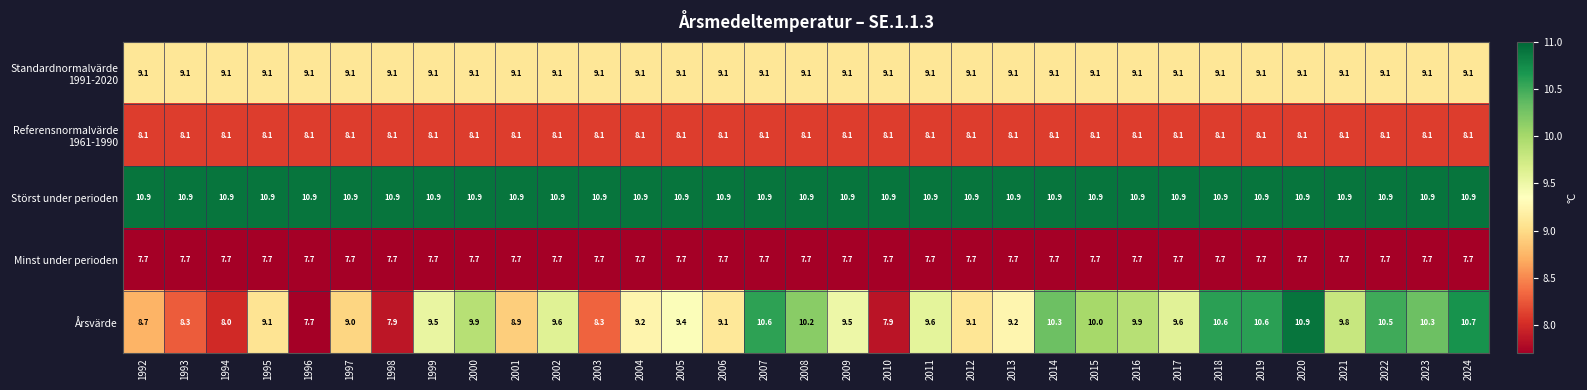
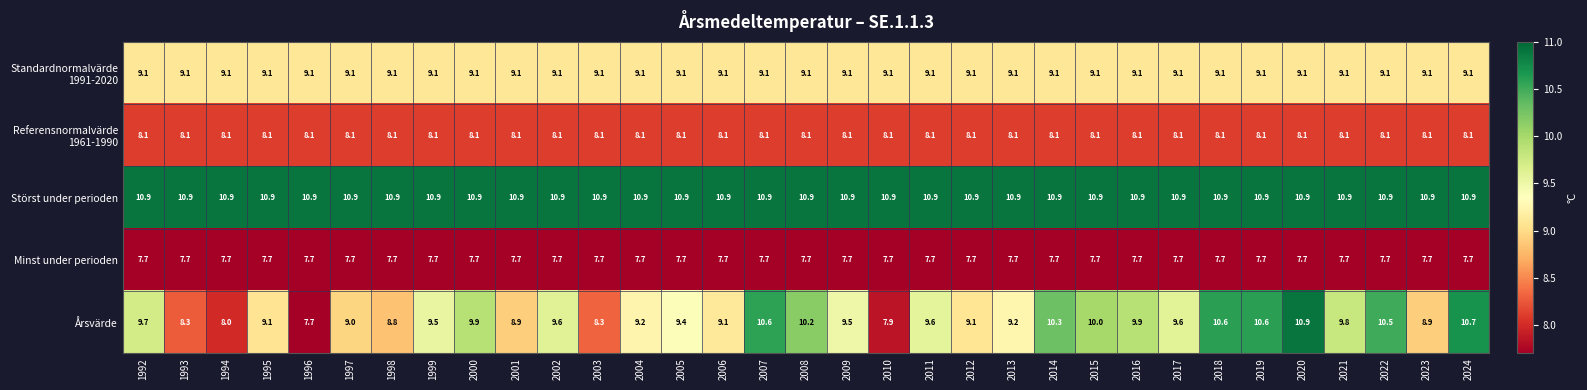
  {
    "Standardnormalvärde 1991-2020": {
      "1992": 9.1,
      "1993": 9.1,
      "1994": 9.1,
      "1995": 9.1,
      "1996": 9.1,
      "1997": 9.1,
      "1998": 9.1,
      "1999": 9.1,
      "2000": 9.1,
      "2001": 9.1,
      "2002": 9.1,
      "2003": 9.1,
      "2004": 9.1,
      "2005": 9.1,
      "2006": 9.1,
      "2007": 9.1,
      "2008": 9.1,
      "2009": 9.1,
      "2010": 9.1,
      "2011": 9.1,
      "2012": 9.1,
      "2013": 9.1,
      "2014": 9.1,
      "2015": 9.1,
      "2016": 9.1,
      "2017": 9.1,
      "2018": 9.1,
      "2019": 9.1,
      "2020": 9.1,
      "2021": 9.1,
      "2022": 9.1,
      "2023": 9.1,
      "2024": 9.1
    },
    "Referensnormalvärde 1961-1990": {
      "1992": 8.1,
      "1993": 8.1,
      "1994": 8.1,
      "1995": 8.1,
      "1996": 8.1,
      "1997": 8.1,
      "1998": 8.1,
      "1999": 8.1,
      "2000": 8.1,
      "2001": 8.1,
      "2002": 8.1,
      "2003": 8.1,
      "2004": 8.1,
      "2005": 8.1,
      "2006": 8.1,
      "2007": 8.1,
      "2008": 8.1,
      "2009": 8.1,
      "2010": 8.1,
      "2011": 8.1,
      "2012": 8.1,
      "2013": 8.1,
      "2014": 8.1,
      "2015": 8.1,
      "2016": 8.1,
      "2017": 8.1,
      "2018": 8.1,
      "2019": 8.1,
      "2020": 8.1,
      "2021": 8.1,
      "2022": 8.1,
      "2023": 8.1,
      "2024": 8.1
    },
    "Störst under perioden": {
      "1992": 10.9,
      "1993": 10.9,
      "1994": 10.9,
      "1995": 10.9,
      "1996": 10.9,
      "1997": 10.9,
      "1998": 10.9,
      "1999": 10.9,
      "2000": 10.9,
      "2001": 10.9,
      "2002": 10.9,
      "2003": 10.9,
      "2004": 10.9,
      "2005": 10.9,
      "2006": 10.9,
      "2007": 10.9,
      "2008": 10.9,
      "2009": 10.9,
      "2010": 10.9,
      "2011": 10.9,
      "2012": 10.9,
      "2013": 10.9,
      "2014": 10.9,
      "2015": 10.9,
      "2016": 10.9,
      "2017": 10.9,
      "2018": 10.9,
      "2019": 10.9,
      "2020": 10.9,
      "2021": 10.9,
      "2022": 10.9,
      "2023": 10.9,
      "2024": 10.9
    },
    "Minst under perioden": {
      "1992": 7.7,
      "1993": 7.7,
      "1994": 7.7,
      "1995": 7.7,
      "1996": 7.7,
      "1997": 7.7,
      "1998": 7.7,
      "1999": 7.7,
      "2000": 7.7,
      "2001": 7.7,
      "2002": 7.7,
      "2003": 7.7,
      "2004": 7.7,
      "2005": 7.7,
      "2006": 7.7,
      "2007": 7.7,
      "2008": 7.7,
      "2009": 7.7,
      "2010": 7.7,
      "2011": 7.7,
      "2012": 7.7,
      "2013": 7.7,
      "2014": 7.7,
      "2015": 7.7,
      "2016": 7.7,
      "2017": 7.7,
      "2018": 7.7,
      "2019": 7.7,
      "2020": 7.7,
      "2021": 7.7,
      "2022": 7.7,
      "2023": 7.7,
      "2024": 7.7
    },
    "Årsvärde": {
-     "1992": 8.7,
+     "1992": 9.7,
      "1993": 8.3,
      "1994": 8.0,
      "1995": 9.1,
      "1996": 7.7,
      "1997": 9.0,
-     "1998": 7.9,
+     "1998": 8.8,
      "1999": 9.5,
      "2000": 9.9,
      "2001": 8.9,
      "2002": 9.6,
      "2003": 8.3,
      "2004": 9.2,
      "2005": 9.4,
      "2006": 9.1,
      "2007": 10.6,
      "2008": 10.2,
      "2009": 9.5,
      "2010": 7.9,
      "2011": 9.6,
      "2012": 9.1,
      "2013": 9.2,
      "2014": 10.3,
      "2015": 10.0,
      "2016": 9.9,
      "2017": 9.6,
      "2018": 10.6,
      "2019": 10.6,
      "2020": 10.9,
      "2021": 9.8,
      "2022": 10.5,
-     "2023": 10.3,
+     "2023": 8.9,
      "2024": 10.7
    }
  }
